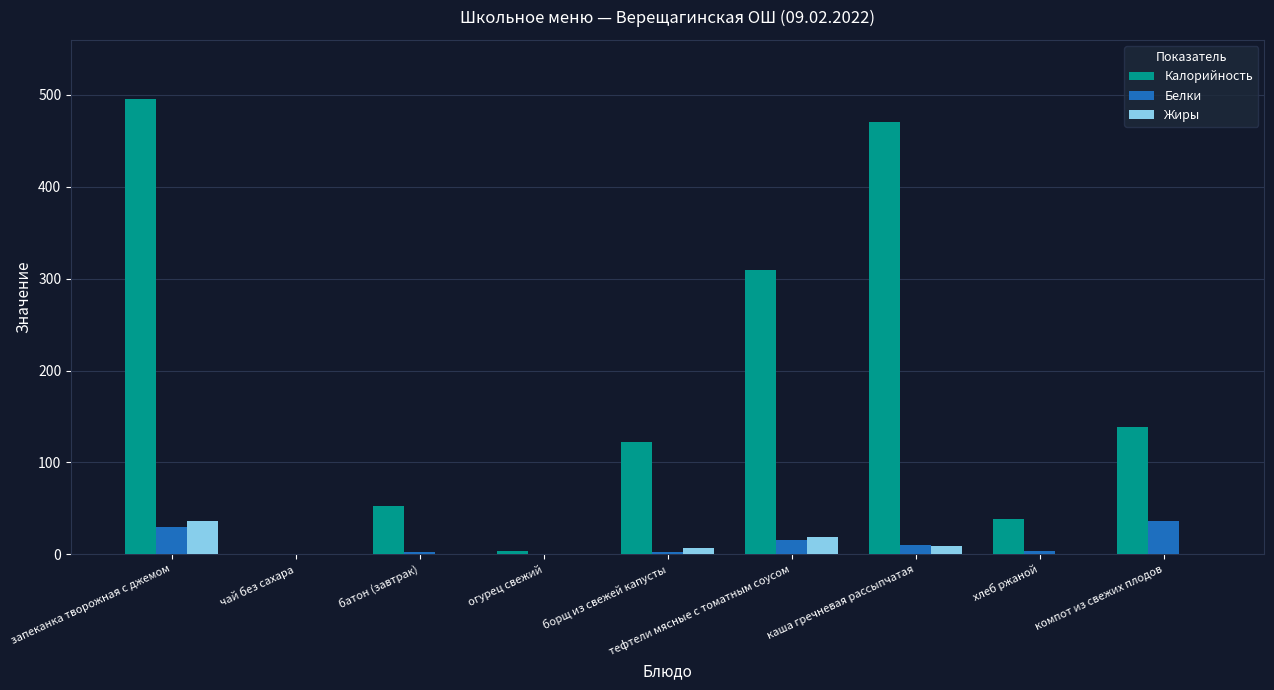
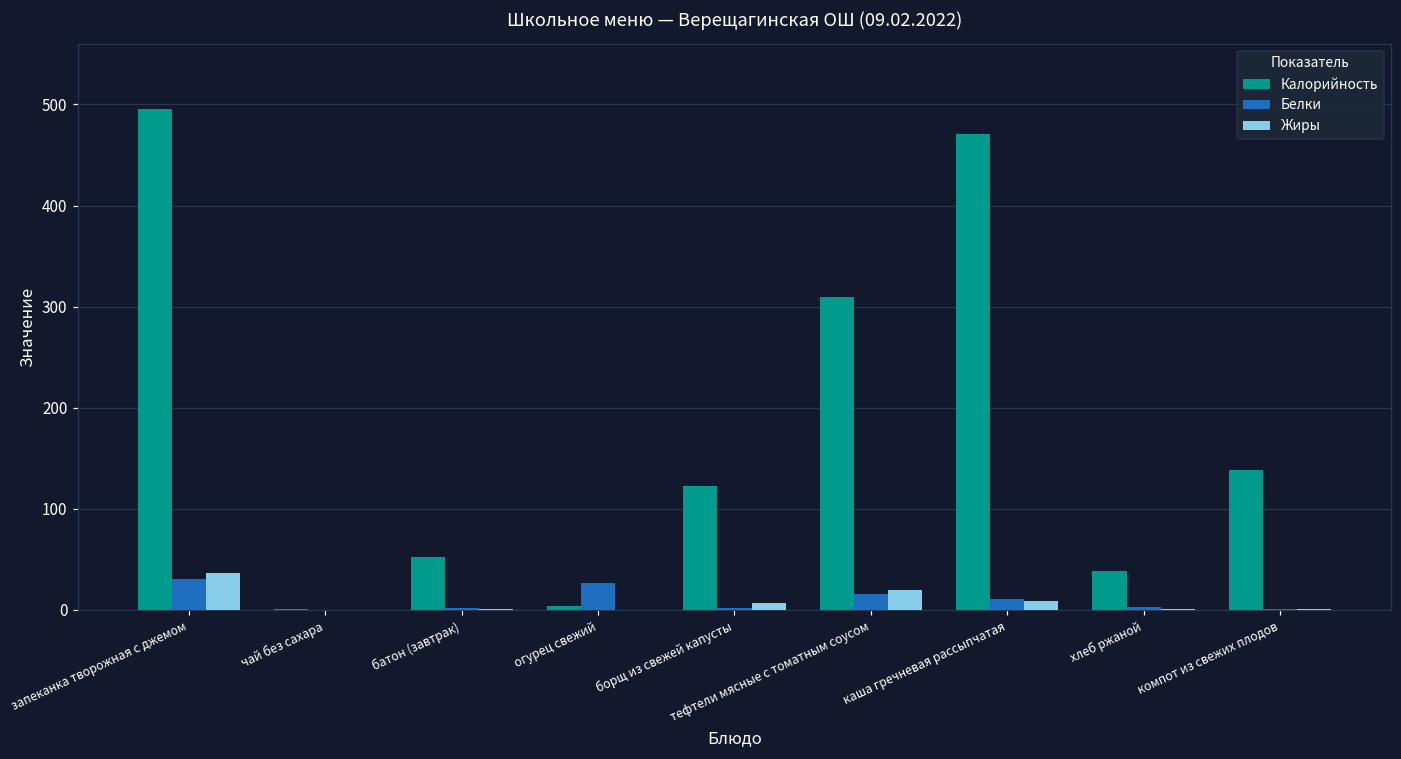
  {
    "Калорийность": {
      "запеканка творожная с джемом": 500,
      "батон (завтрак)": 50,
      "огурец свежий": 0,
      "борщ из свежей капусты": 120,
      "тефтели мясные с томатным соусом": 310,
      "каша гречневая рассыпчатая": 470,
      "хлеб ржаной": 40,
      "компот из свежих плодов": 140
    },
    "Белки": {
      "запеканка творожная с джемом": 30,
-     "огурец свежий": 0,
+     "огурец свежий": 30,
      "тефтели мясные с томатным соусом": 20,
      "каша гречневая рассыпчатая": 10,
      "хлеб ржаной": 0,
-     "компот из свежих плодов": 40
+     "компот из свежих плодов": 0
    },
    "Жиры": {
      "запеканка творожная с джемом": 40,
      "огурец свежий": 0,
      "борщ из свежей капусты": 10,
      "тефтели мясные с томатным соусом": 20,
      "каша гречневая рассыпчатая": 10
    }
  }
